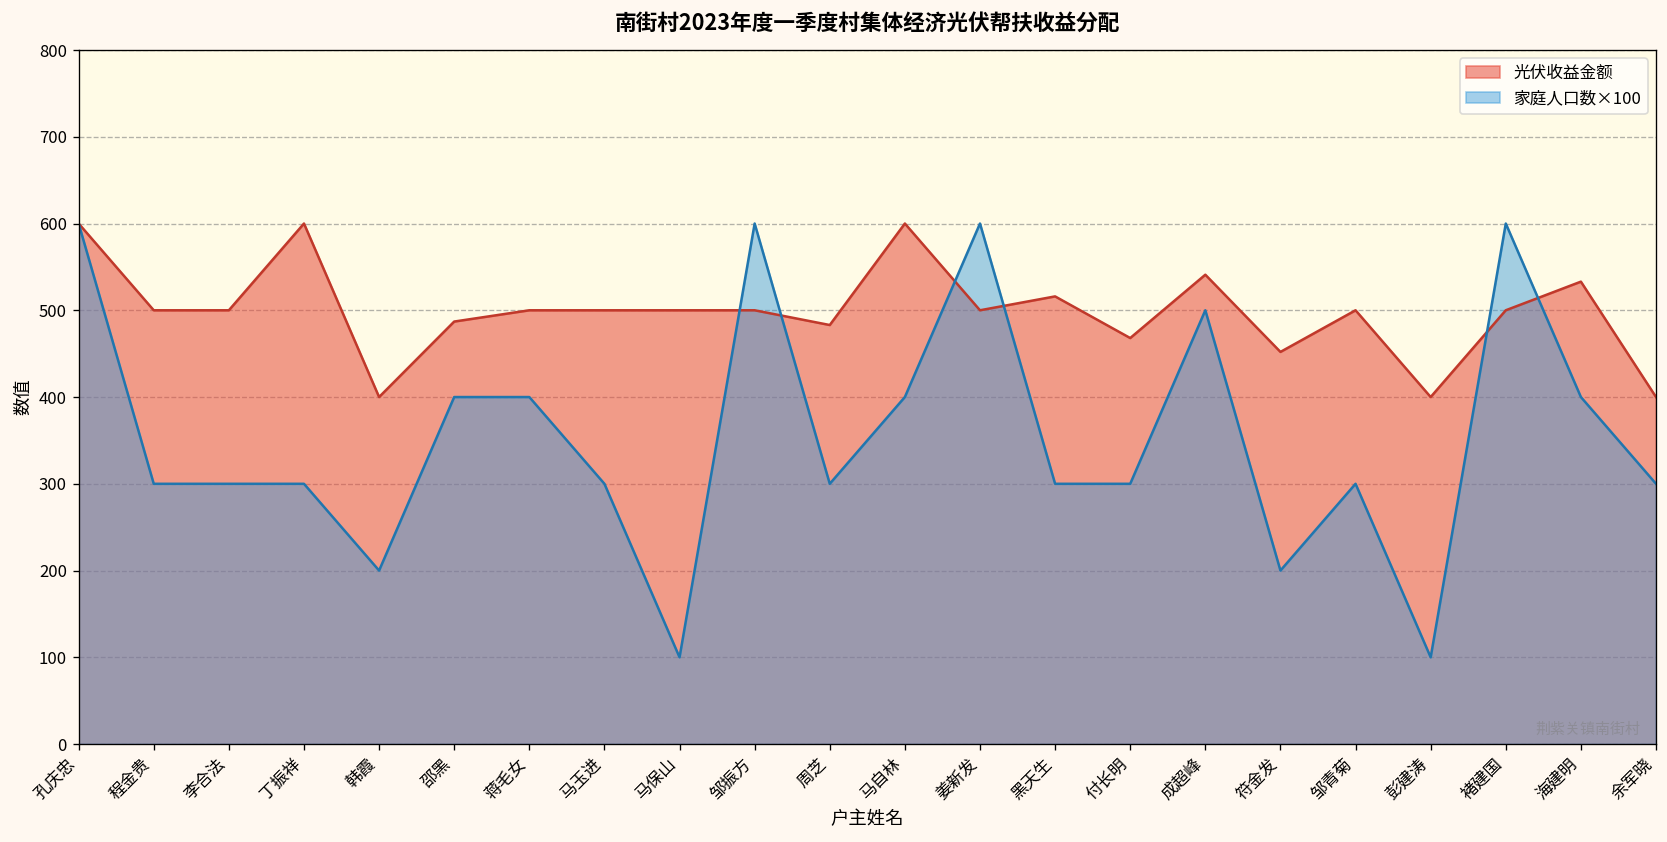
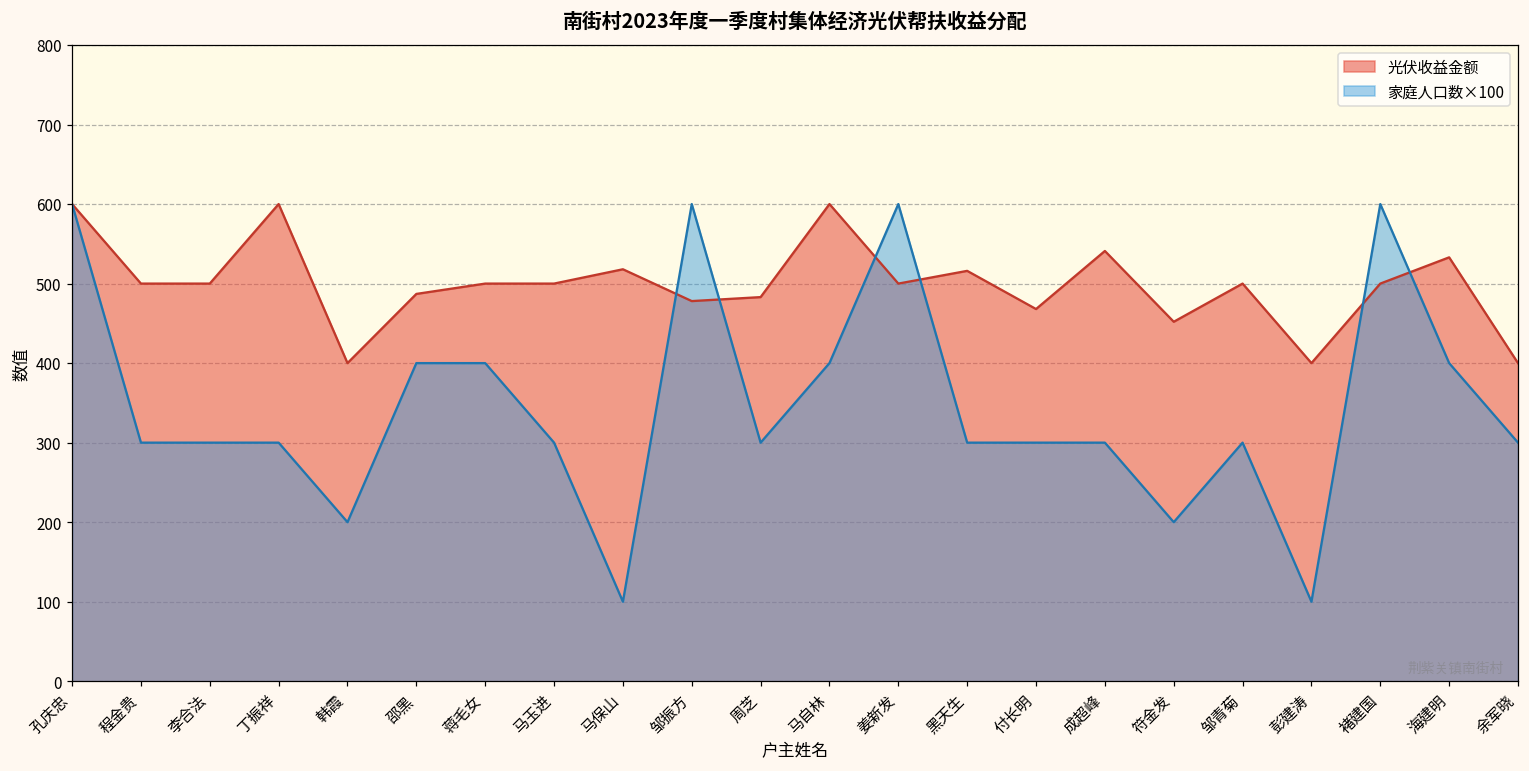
  {
    "光伏收益金额": {
      "程金贵": 500,
      "李合法": 500,
      "丁振祥": 600,
      "韩霞": 400,
      "邵黑": 490,
      "蒋毛女": 500,
      "马玉进": 500,
-     "马保山": 500,
-     "邹振方": 500,
+     "马保山": 520,
+     "邹振方": 480,
      "周芝": 480,
      "马自林": 600,
      "姜新发": 500,
      "黑天生": 520,
      "付长明": 470,
      "成超峰": 540,
      "符金发": 450,
      "邹青菊": 500,
      "彭建涛": 400,
      "褚建国": 500,
      "海建明": 530,
      "余军晓": 400
    },
    "家庭人口数×100": {
      "程金贵": 300,
      "李合法": 300,
      "丁振祥": 300,
      "韩霞": 200,
      "邵黑": 400,
      "蒋毛女": 400,
      "马玉进": 300,
      "马保山": 100,
      "邹振方": 600,
      "周芝": 300,
      "马自林": 400,
      "姜新发": 600,
      "黑天生": 300,
      "付长明": 300,
-     "成超峰": 500,
+     "成超峰": 300,
      "符金发": 200,
      "邹青菊": 300,
      "彭建涛": 100,
      "褚建国": 600,
      "海建明": 400,
      "余军晓": 300
    }
  }
